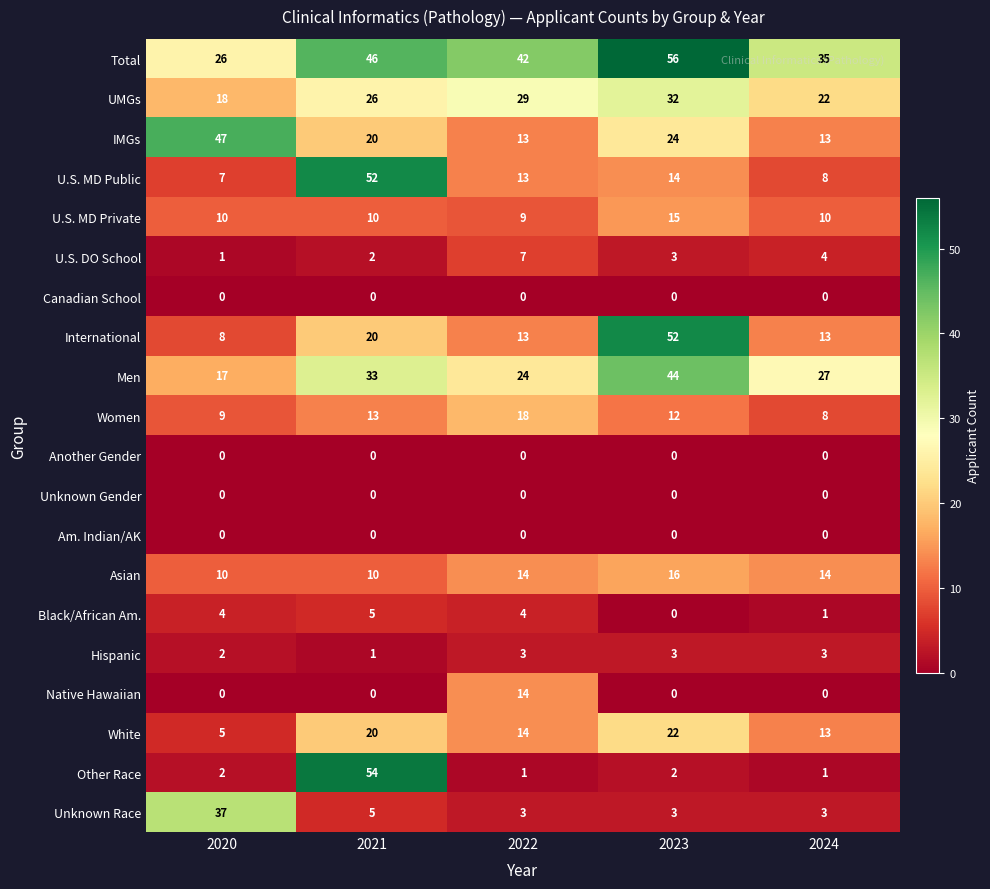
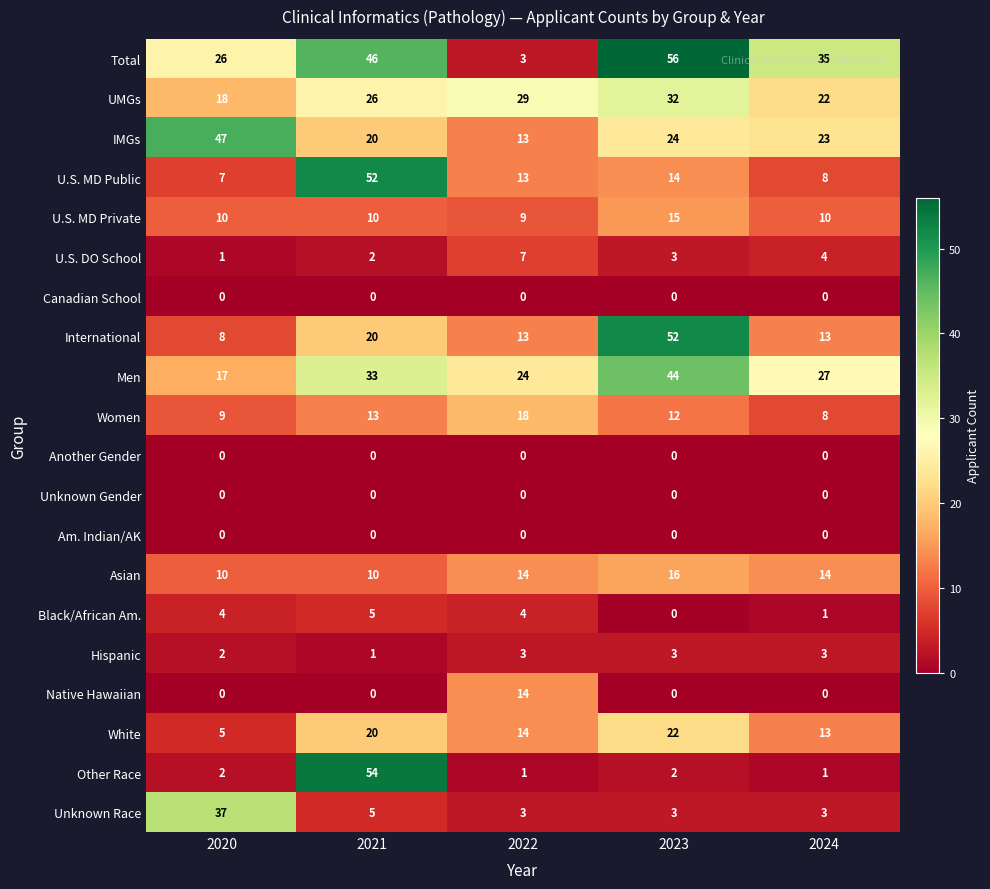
  {
    "Total": {
      "2020": 26,
      "2021": 46,
-     "2022": 42,
+     "2022": 3,
      "2023": 56
    },
    "UMGs": {
      "2020": 18,
      "2021": 26,
      "2022": 29,
      "2023": 32,
      "2024": 22
    },
    "IMGs": {
      "2020": 47,
      "2021": 20,
      "2022": 13,
      "2023": 24,
-     "2024": 13
+     "2024": 23
    },
    "U.S. MD Public": {
      "2020": 7,
      "2021": 52,
      "2022": 13,
      "2023": 14,
      "2024": 8
    },
    "U.S. MD Private": {
      "2020": 10,
      "2021": 10,
      "2022": 9,
      "2023": 15,
      "2024": 10
    },
    "U.S. DO School": {
      "2020": 1,
      "2021": 2,
      "2022": 7,
      "2023": 3,
      "2024": 4
    },
    "Canadian School": {
      "2020": 0,
      "2021": 0,
      "2022": 0,
      "2023": 0,
      "2024": 0
    },
    "International": {
      "2020": 8,
      "2021": 20,
      "2022": 13,
      "2023": 52,
      "2024": 13
    },
    "Men": {
      "2020": 17,
      "2021": 33,
      "2022": 24,
      "2023": 44,
      "2024": 27
    },
    "Women": {
      "2020": 9,
      "2021": 13,
      "2022": 18,
      "2023": 12,
      "2024": 8
    },
    "Another Gender": {
      "2020": 0,
      "2021": 0,
      "2022": 0,
      "2023": 0,
      "2024": 0
    },
    "Unknown Gender": {
      "2020": 0,
      "2021": 0,
      "2022": 0,
      "2023": 0,
      "2024": 0
    },
    "Am. Indian/AK": {
      "2020": 0,
      "2021": 0,
      "2022": 0,
      "2023": 0,
      "2024": 0
    },
    "Asian": {
      "2020": 10,
      "2021": 10,
      "2022": 14,
      "2023": 16,
      "2024": 14
    },
    "Black/African Am.": {
      "2020": 4,
      "2021": 5,
      "2022": 4,
      "2023": 0,
      "2024": 1
    },
    "Hispanic": {
      "2020": 2,
      "2021": 1,
      "2022": 3,
      "2023": 3,
      "2024": 3
    },
    "Native Hawaiian": {
      "2020": 0,
      "2021": 0,
      "2022": 14,
      "2023": 0,
      "2024": 0
    },
    "White": {
      "2020": 5,
      "2021": 20,
      "2022": 14,
      "2023": 22,
      "2024": 13
    },
    "Other Race": {
      "2020": 2,
      "2021": 54,
      "2022": 1,
      "2023": 2,
      "2024": 1
    },
    "Unknown Race": {
      "2020": 37,
      "2021": 5,
      "2022": 3,
      "2023": 3,
      "2024": 3
    }
  }
